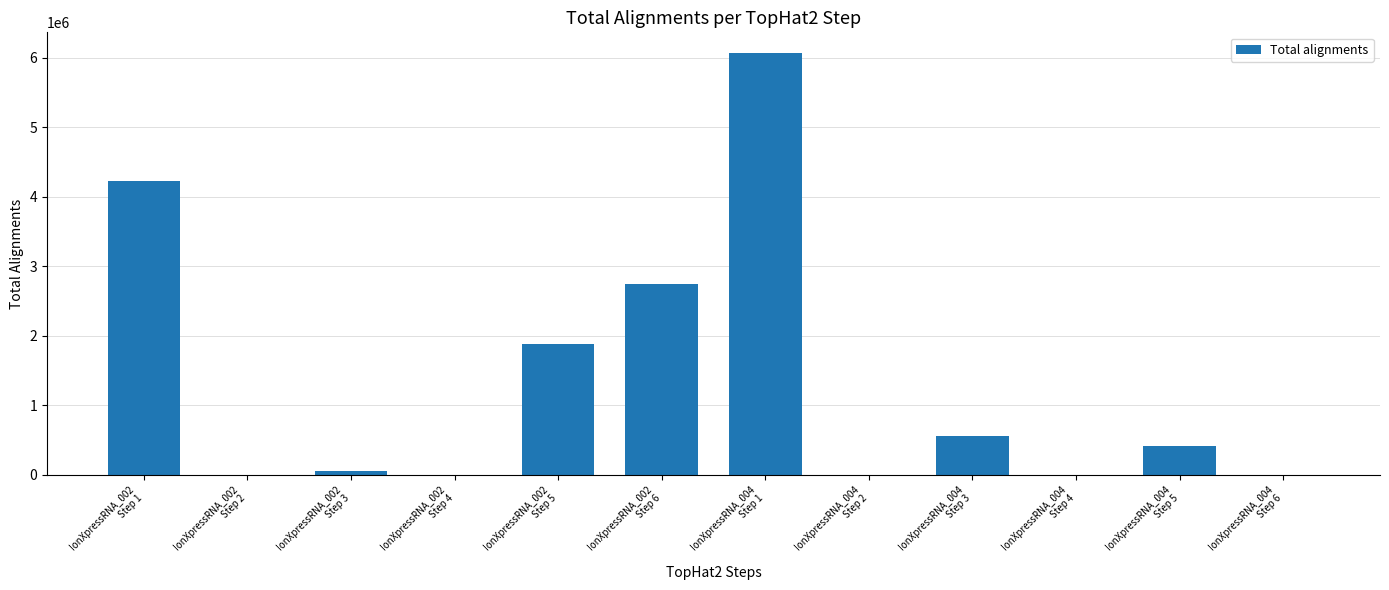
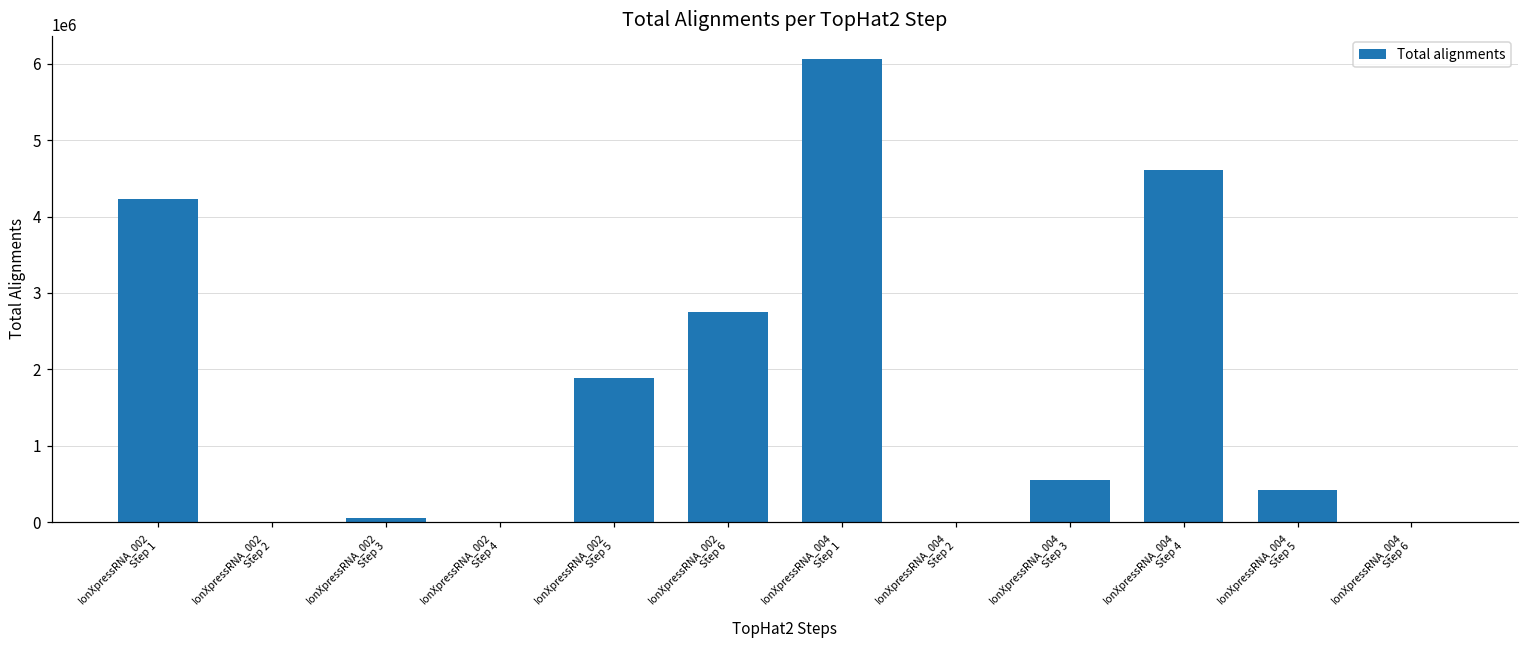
  {
    "IonXpressRNA_002 Step 1": 4200000,
    "IonXpressRNA_002 Step 2": 0,
    "IonXpressRNA_002 Step 3": 100000,
    "IonXpressRNA_002 Step 4": 0,
    "IonXpressRNA_002 Step 5": 1900000,
    "IonXpressRNA_002 Step 6": 2700000,
    "IonXpressRNA_004 Step 1": 6100000,
    "IonXpressRNA_004 Step 2": 0,
    "IonXpressRNA_004 Step 3": 600000,
-   "IonXpressRNA_004 Step 4": 0,
+   "IonXpressRNA_004 Step 4": 4600000,
    "IonXpressRNA_004 Step 5": 400000
  }
